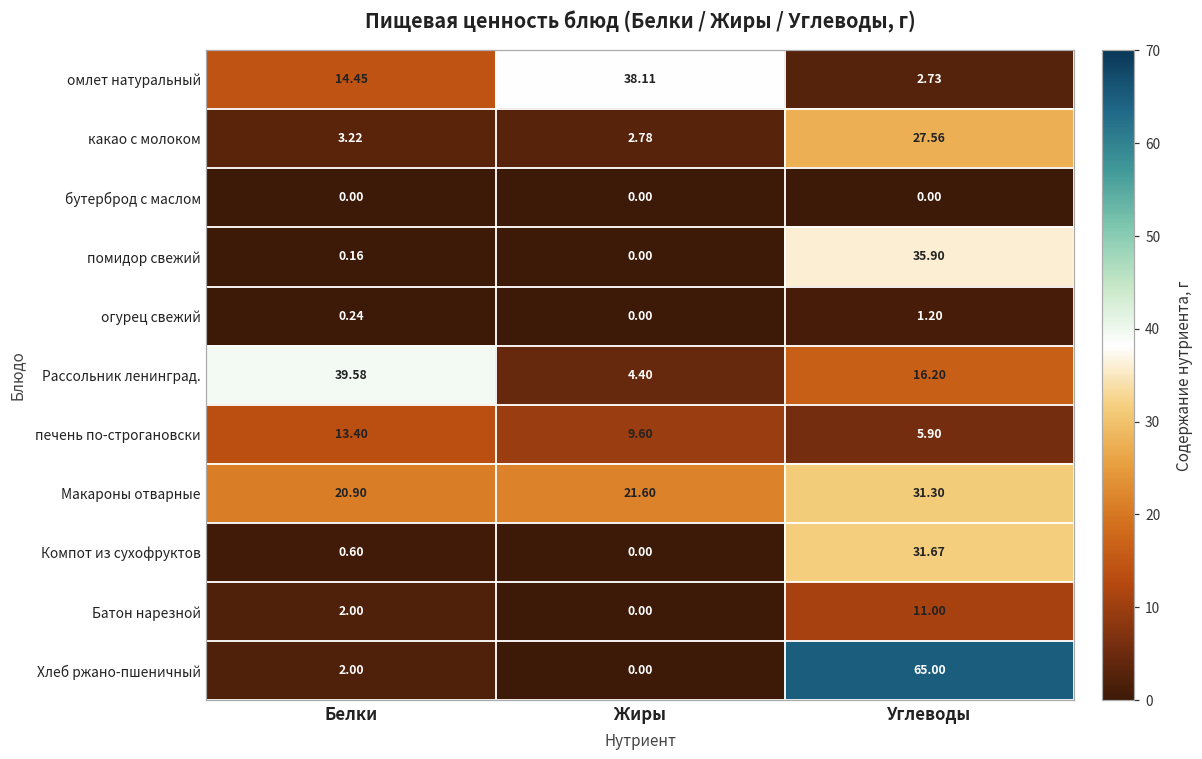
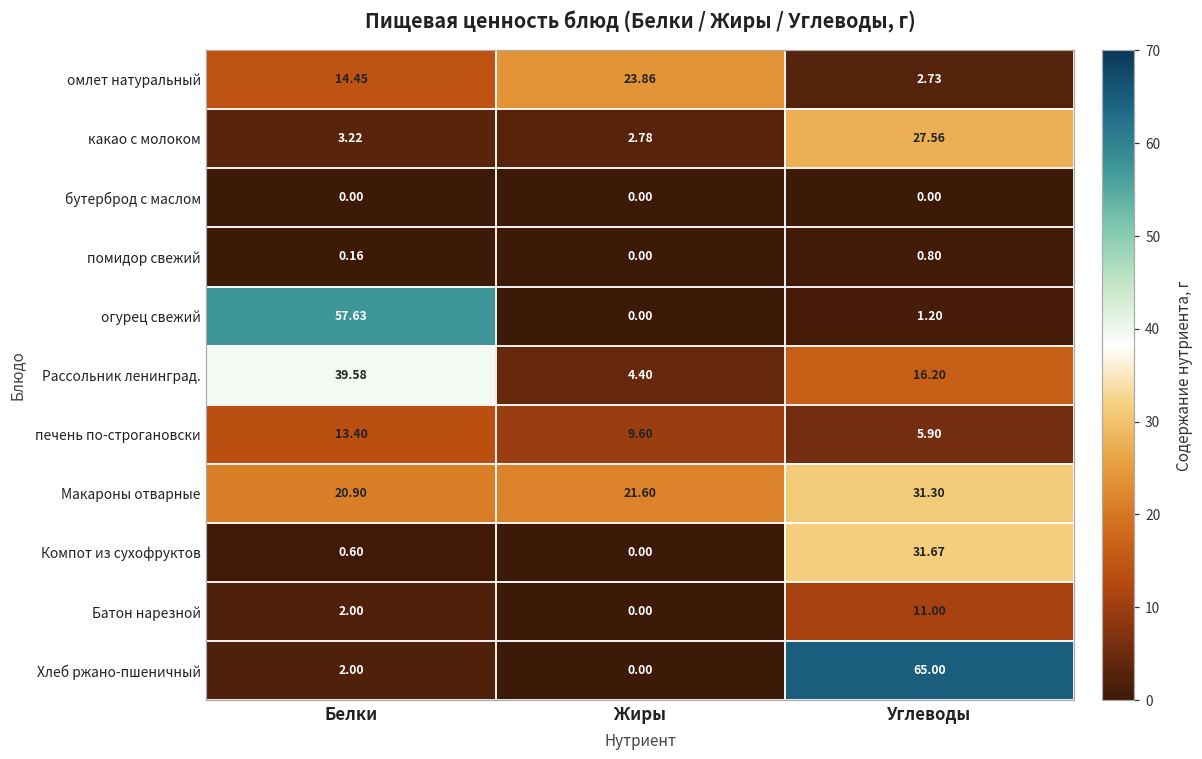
  {
    "омлет натуральный": {
      "Белки": 14.45,
-     "Жиры": 38.11,
+     "Жиры": 23.86,
      "Углеводы": 2.73
    },
    "какао с молоком": {
      "Белки": 3.22,
      "Жиры": 2.78,
      "Углеводы": 27.56
    },
    "бутерброд с маслом": {
      "Белки": 0.00,
      "Жиры": 0.00,
      "Углеводы": 0.00
    },
    "помидор свежий": {
      "Белки": 0.16,
      "Жиры": 0.00,
-     "Углеводы": 35.90
+     "Углеводы": 0.80
    },
    "огурец свежий": {
-     "Белки": 0.24,
+     "Белки": 57.63,
      "Жиры": 0.00,
      "Углеводы": 1.20
    },
    "Рассольник ленинград.": {
      "Белки": 39.58,
      "Жиры": 4.40,
      "Углеводы": 16.20
    },
    "печень по-строгановски": {
      "Белки": 13.40,
      "Жиры": 9.60,
      "Углеводы": 5.90
    },
    "Макароны отварные": {
      "Белки": 20.90,
      "Жиры": 21.60,
      "Углеводы": 31.30
    },
    "Компот из сухофруктов": {
      "Белки": 0.60,
      "Жиры": 0.00,
      "Углеводы": 31.67
    },
    "Батон нарезной": {
      "Белки": 2.00,
      "Жиры": 0.00,
      "Углеводы": 11.00
    },
    "Хлеб ржано-пшеничный": {
      "Белки": 2.00,
      "Жиры": 0.00,
      "Углеводы": 65.00
    }
  }
